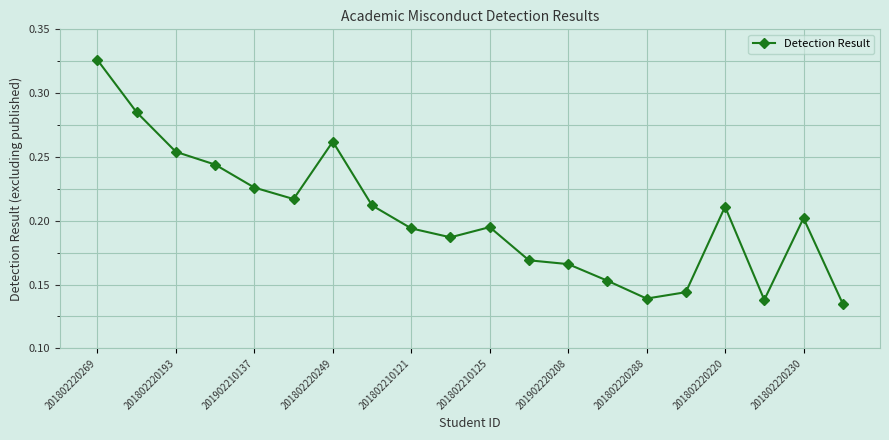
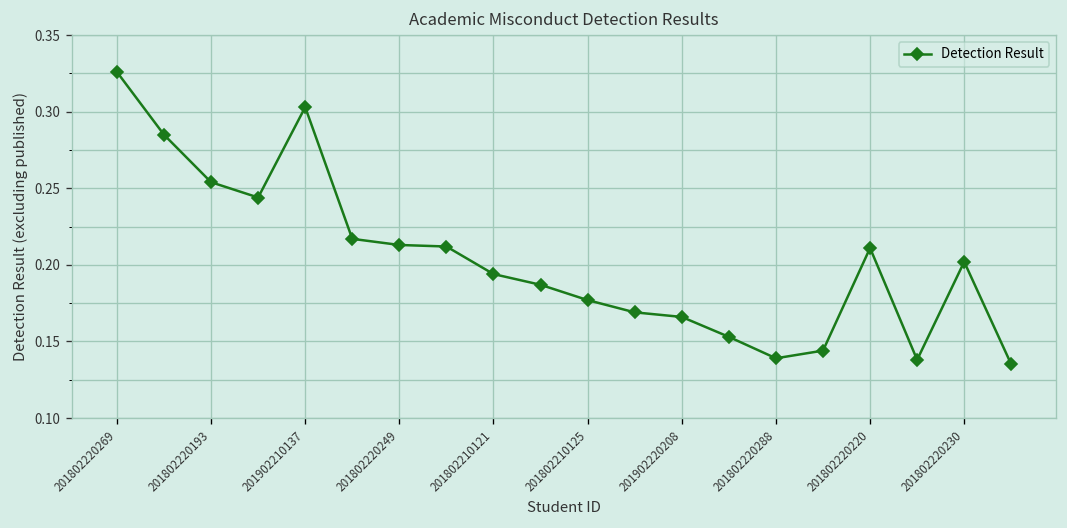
  {
    "201802220269": 0.326,
    "201802220193": 0.254,
-   "201902210137": 0.226,
-   "201802220249": 0.262,
+   "201902210137": 0.303,
+   "201802220249": 0.213,
    "201802210121": 0.194,
-   "201802210125": 0.195,
+   "201802210125": 0.177,
    "201902220208": 0.166,
    "201802220288": 0.139,
    "201802220220": 0.211,
    "201802220230": 0.202
  }
